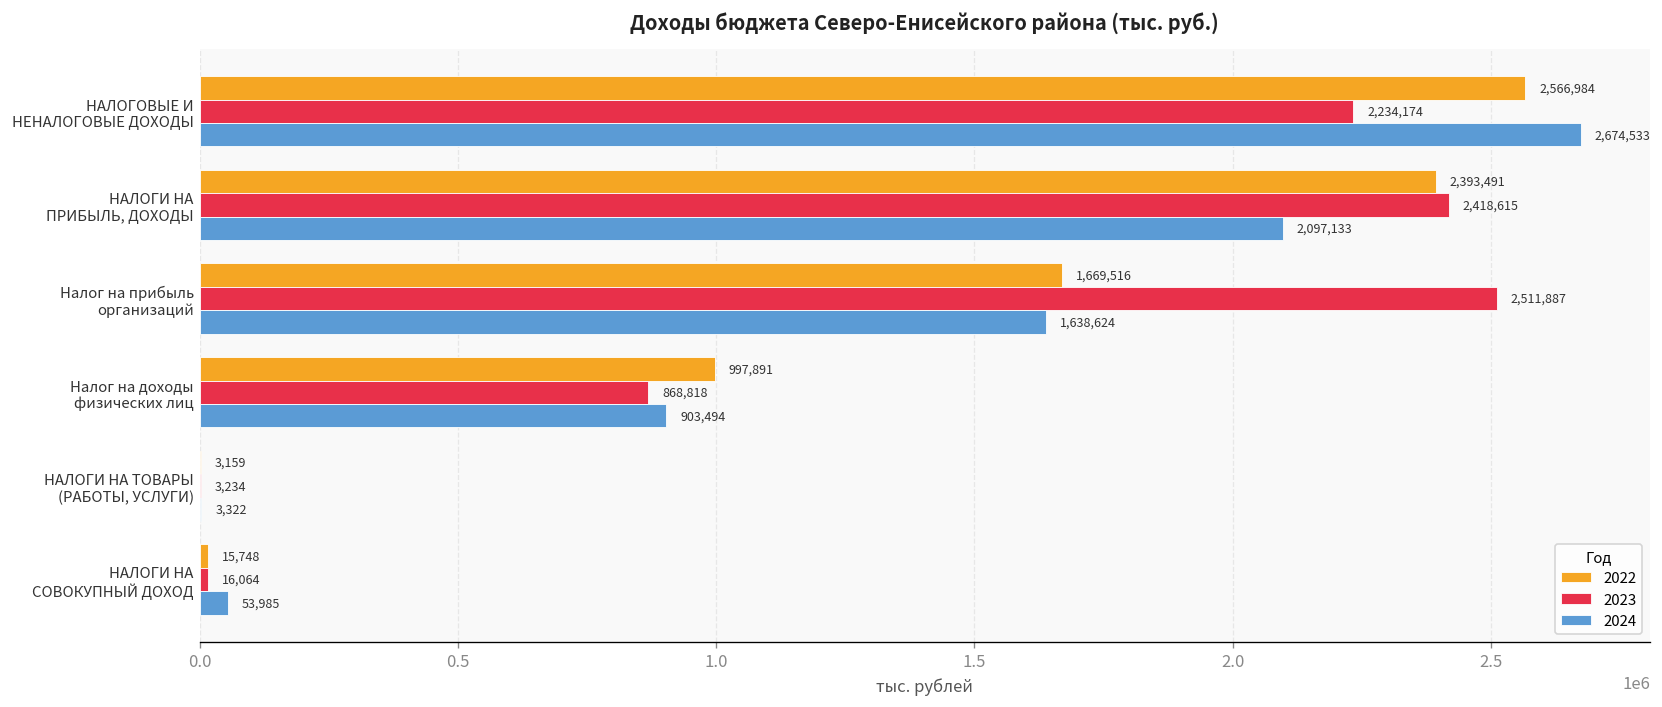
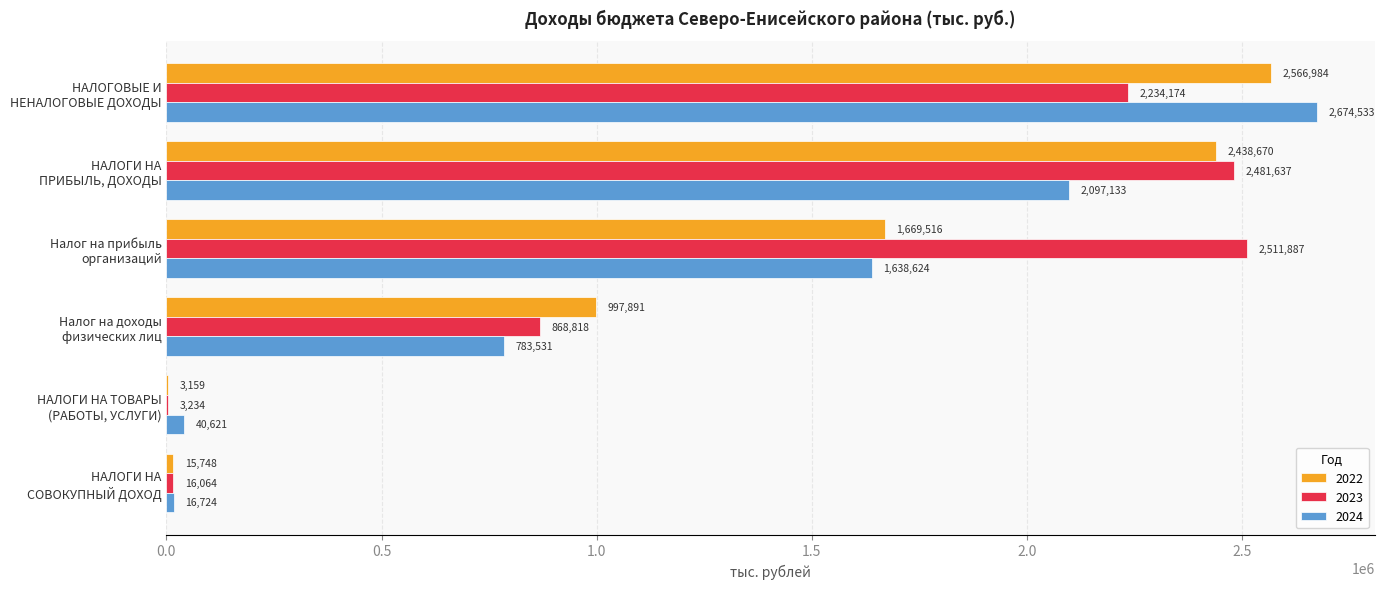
  {
    "2022": {
      "НАЛОГОВЫЕ И НЕНАЛОГОВЫЕ ДОХОДЫ": "2,566,984",
-     "НАЛОГИ НА ПРИБЫЛЬ, ДОХОДЫ": "2,393,491",
+     "НАЛОГИ НА ПРИБЫЛЬ, ДОХОДЫ": "2,438,670",
      "Налог на прибыль организаций": "1,669,516",
      "Налог на доходы физических лиц": "997,891",
      "НАЛОГИ НА ТОВАРЫ (РАБОТЫ, УСЛУГИ)": "3,159",
      "НАЛОГИ НА СОВОКУПНЫЙ ДОХОД": "15,748"
    },
    "2023": {
      "НАЛОГОВЫЕ И НЕНАЛОГОВЫЕ ДОХОДЫ": "2,234,174",
-     "НАЛОГИ НА ПРИБЫЛЬ, ДОХОДЫ": "2,418,615",
+     "НАЛОГИ НА ПРИБЫЛЬ, ДОХОДЫ": "2,481,637",
      "Налог на прибыль организаций": "2,511,887",
      "Налог на доходы физических лиц": "868,818",
      "НАЛОГИ НА ТОВАРЫ (РАБОТЫ, УСЛУГИ)": "3,234",
      "НАЛОГИ НА СОВОКУПНЫЙ ДОХОД": "16,064"
    },
    "2024": {
      "НАЛОГОВЫЕ И НЕНАЛОГОВЫЕ ДОХОДЫ": "2,674,533",
      "НАЛОГИ НА ПРИБЫЛЬ, ДОХОДЫ": "2,097,133",
      "Налог на прибыль организаций": "1,638,624",
-     "Налог на доходы физических лиц": "903,494",
-     "НАЛОГИ НА ТОВАРЫ (РАБОТЫ, УСЛУГИ)": "3,322",
-     "НАЛОГИ НА СОВОКУПНЫЙ ДОХОД": "53,985"
+     "Налог на доходы физических лиц": "783,531",
+     "НАЛОГИ НА ТОВАРЫ (РАБОТЫ, УСЛУГИ)": "40,621",
+     "НАЛОГИ НА СОВОКУПНЫЙ ДОХОД": "16,724"
    }
  }
